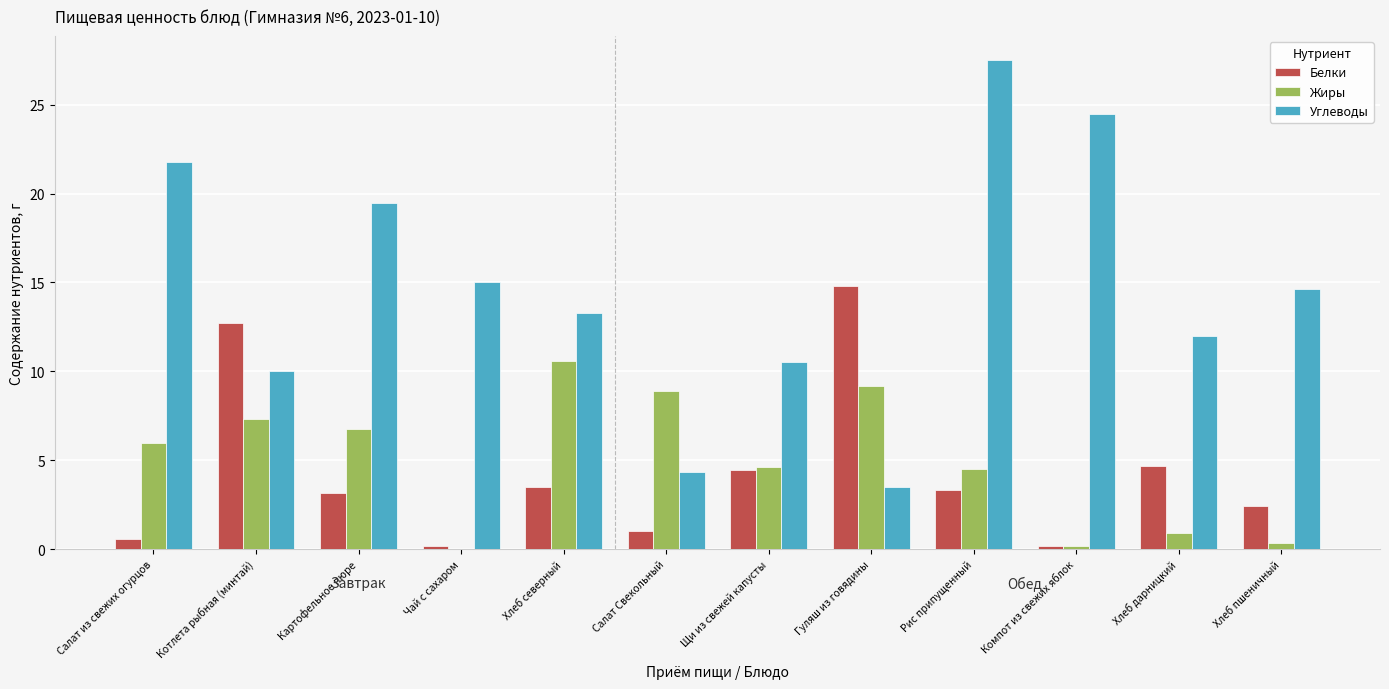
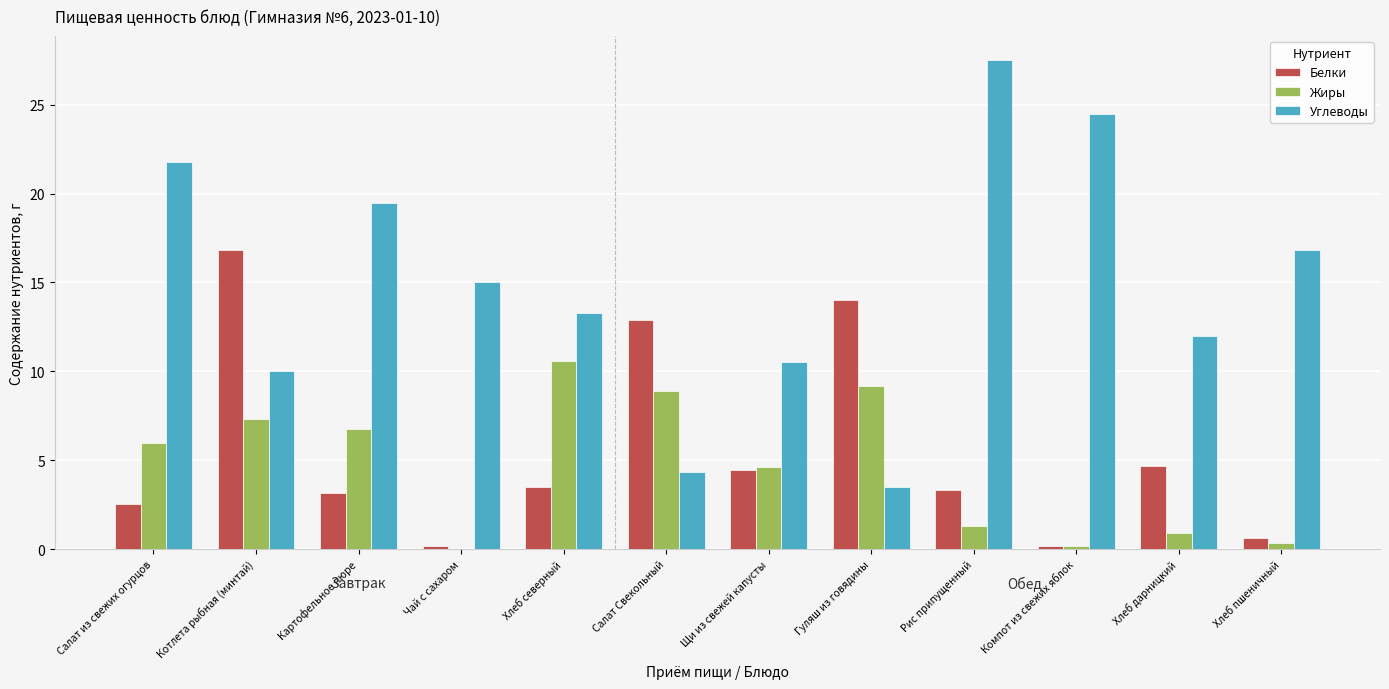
  {
    "Белки": {
-     "Салат из свежих огурцов": 0.6,
-     "Котлета рыбная (минтай)": 12.7,
+     "Салат из свежих огурцов": 2.6,
+     "Котлета рыбная (минтай)": 16.8,
      "Картофельное пюре": 3.1,
      "Чай с сахаром": 0.2,
      "Хлеб северный": 3.5,
-     "Салат Свекольный": 1.0,
+     "Салат Свекольный": 12.9,
      "Щи из свежей капусты": 4.4,
-     "Гуляш из говядины": 14.8,
+     "Гуляш из говядины": 14.0,
      "Рис припущенный": 3.3,
      "Компот из свежих яблок": 0.2,
      "Хлеб дарницкий": 4.7,
-     "Хлеб пшеничный": 2.4
+     "Хлеб пшеничный": 0.6
    },
    "Жиры": {
      "Салат из свежих огурцов": 6.0,
      "Котлета рыбная (минтай)": 7.3,
      "Картофельное пюре": 6.8,
      "Чай с сахаром": 0.0,
      "Хлеб северный": 10.6,
      "Салат Свекольный": 8.9,
      "Щи из свежей капусты": 4.6,
      "Гуляш из говядины": 9.2,
-     "Рис припущенный": 4.5,
+     "Рис припущенный": 1.3,
      "Компот из свежих яблок": 0.2,
      "Хлеб дарницкий": 0.9,
      "Хлеб пшеничный": 0.4
    },
    "Углеводы": {
      "Салат из свежих огурцов": 21.8,
      "Котлета рыбная (минтай)": 10.0,
      "Картофельное пюре": 19.5,
      "Чай с сахаром": 15.0,
      "Хлеб северный": 13.3,
      "Салат Свекольный": 4.4,
      "Щи из свежей капусты": 10.5,
      "Гуляш из говядины": 3.5,
      "Рис припущенный": 27.5,
      "Компот из свежих яблок": 24.5,
      "Хлеб дарницкий": 12.0,
-     "Хлеб пшеничный": 14.6
+     "Хлеб пшеничный": 16.8
    }
  }
